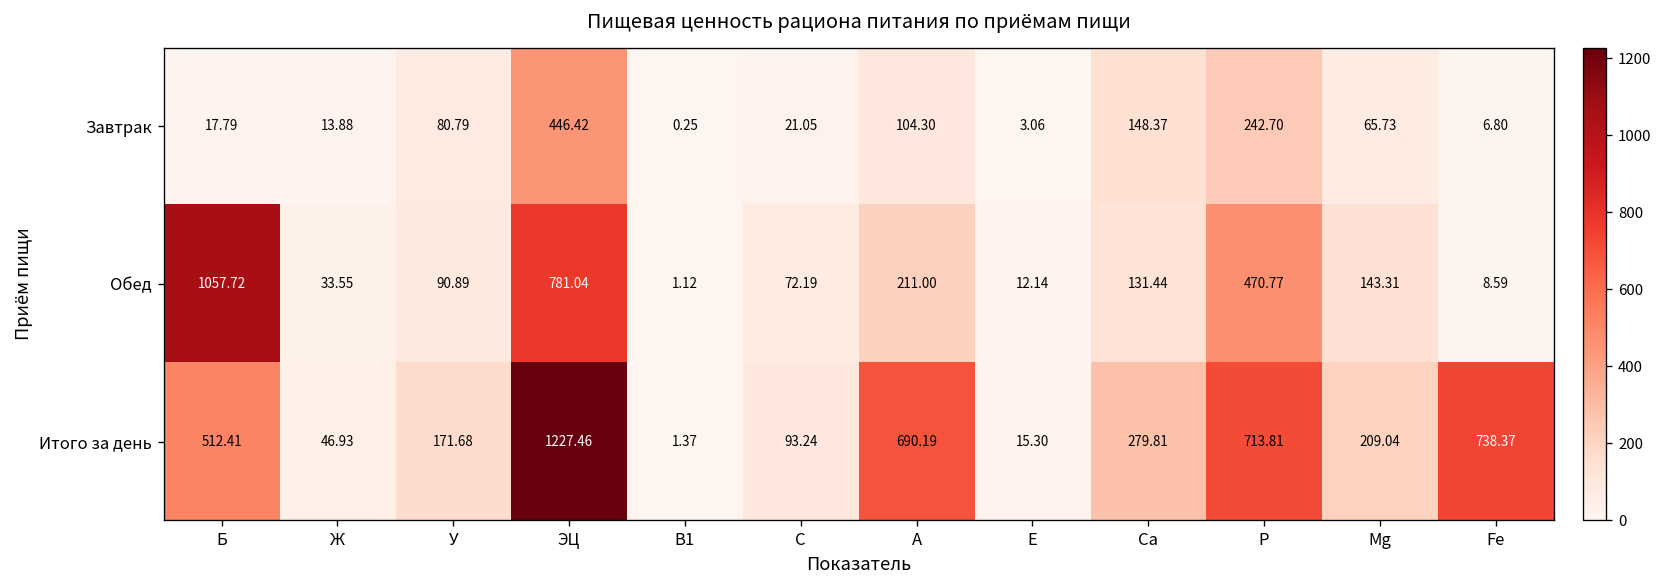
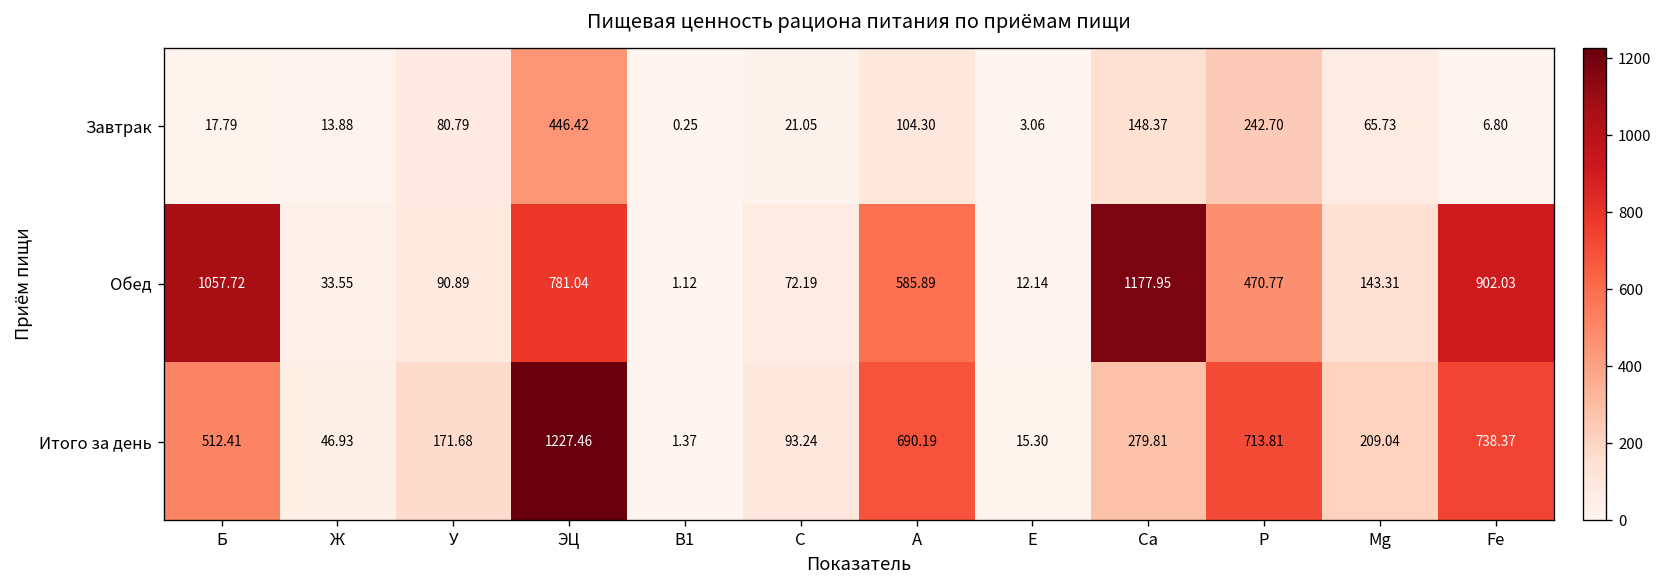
  {
    "Завтрак": {
      "Б": 17.79,
      "Ж": 13.88,
      "У": 80.79,
      "ЭЦ": 446.42,
      "В1": 0.25,
      "С": 21.05,
      "А": 104.30,
      "Е": 3.06,
      "Са": 148.37,
      "Р": 242.70,
      "Mg": 65.73,
      "Fe": 6.80
    },
    "Обед": {
      "Б": 1057.72,
      "Ж": 33.55,
      "У": 90.89,
      "ЭЦ": 781.04,
      "В1": 1.12,
      "С": 72.19,
-     "А": 211.00,
+     "А": 585.89,
      "Е": 12.14,
-     "Са": 131.44,
+     "Са": 1177.95,
      "Р": 470.77,
      "Mg": 143.31,
-     "Fe": 8.59
+     "Fe": 902.03
    },
    "Итого за день": {
      "Б": 512.41,
      "Ж": 46.93,
      "У": 171.68,
      "ЭЦ": 1227.46,
      "В1": 1.37,
      "С": 93.24,
      "А": 690.19,
      "Е": 15.30,
      "Са": 279.81,
      "Р": 713.81,
      "Mg": 209.04,
      "Fe": 738.37
    }
  }
